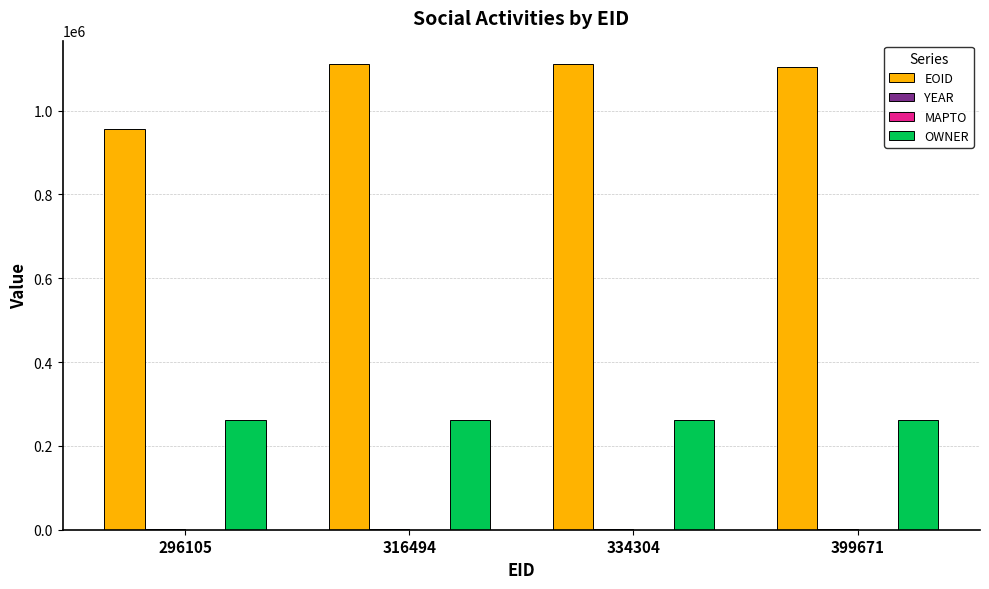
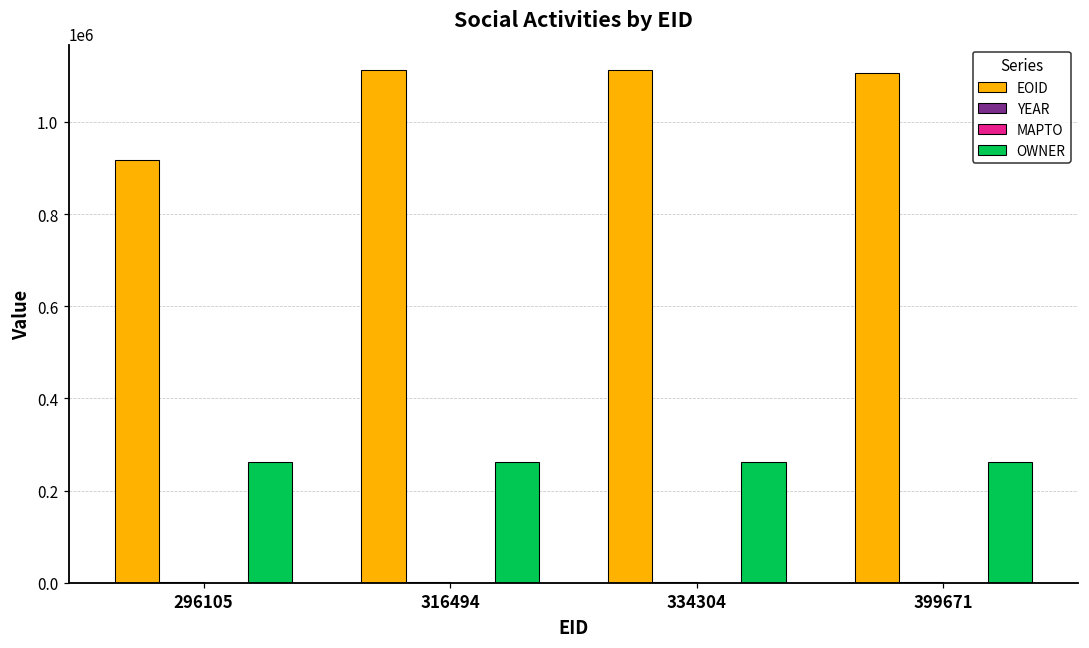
  {
    "EOID": {
-     "296105": 960000,
+     "296105": 920000,
      "316494": 1110000,
      "334304": 1110000,
      "399671": 1110000
    },
    "MAPTO": {
      "296105": 0,
      "316494": 0,
      "334304": 0,
      "399671": 0
    },
    "OWNER": {
      "296105": 260000,
      "316494": 260000,
      "334304": 260000,
      "399671": 260000
    }
  }
